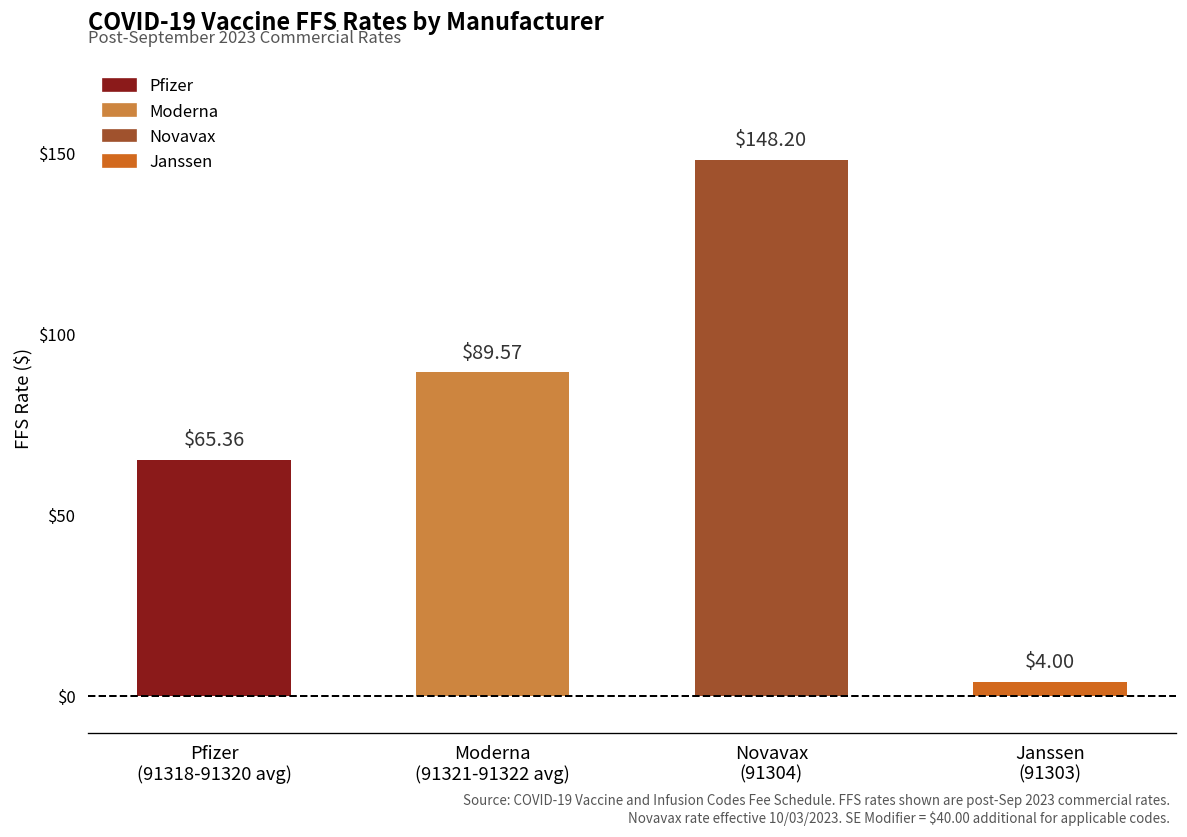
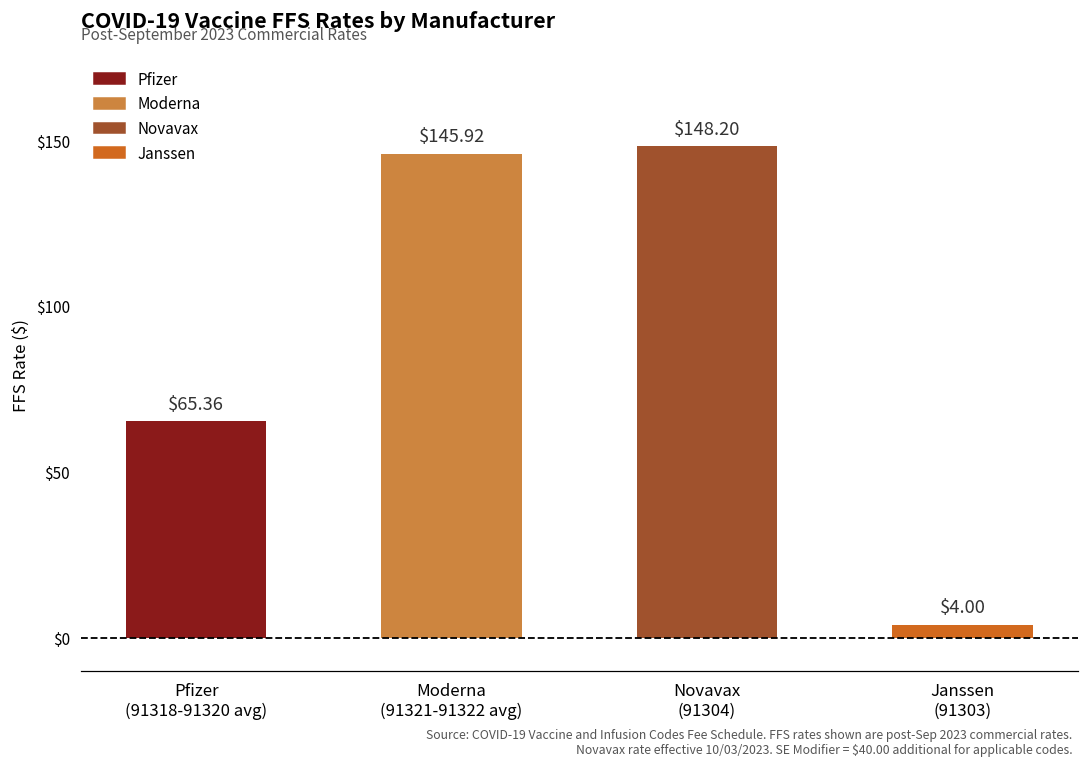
  {
    "Pfizer (91318-91320 avg)": "$65.36",
-   "Moderna (91321-91322 avg)": "$89.57",
+   "Moderna (91321-91322 avg)": "$145.92",
    "Novavax (91304)": "$148.20",
    "Janssen (91303)": "$4.00"
  }
